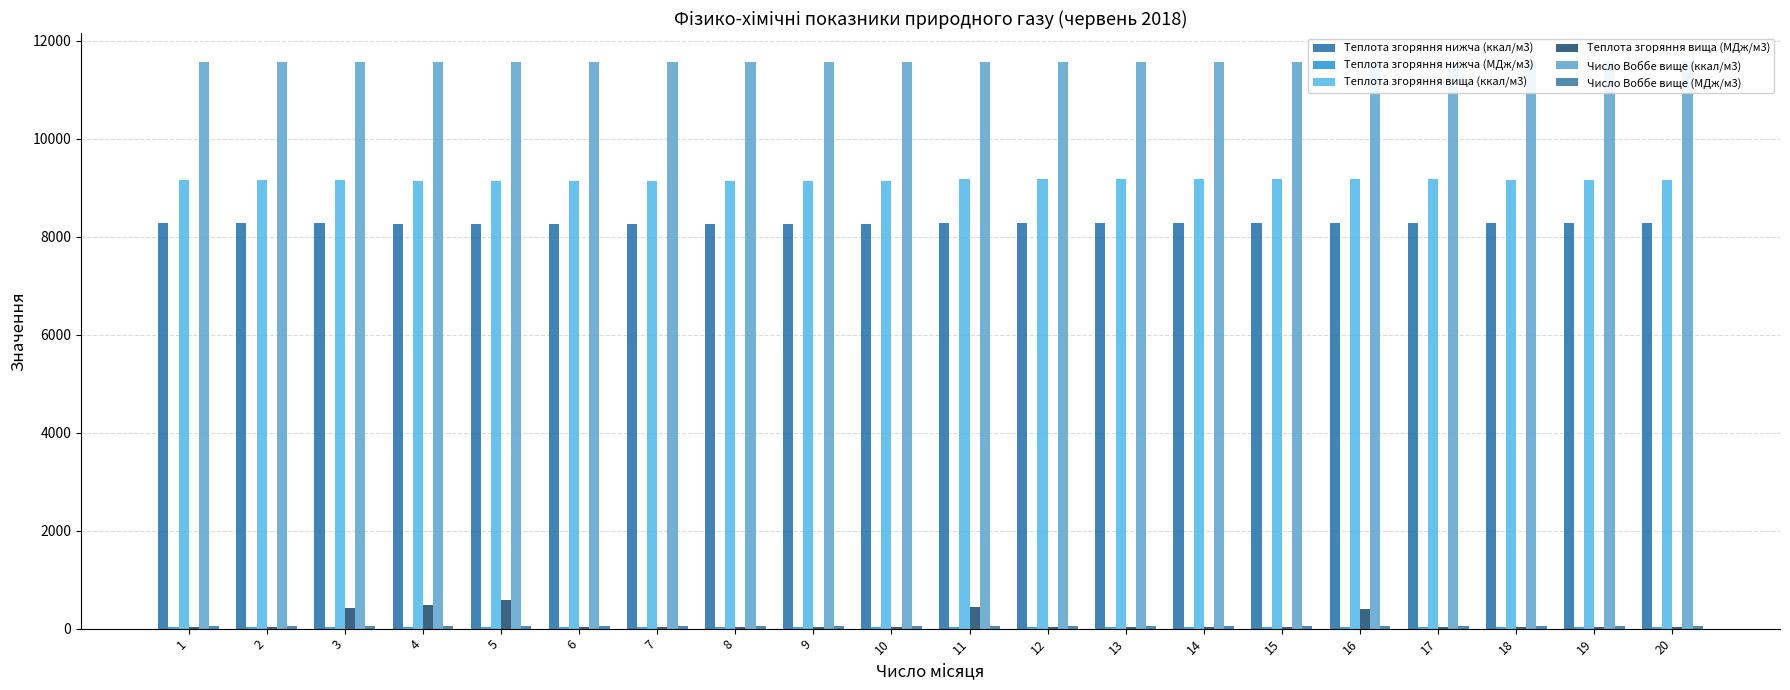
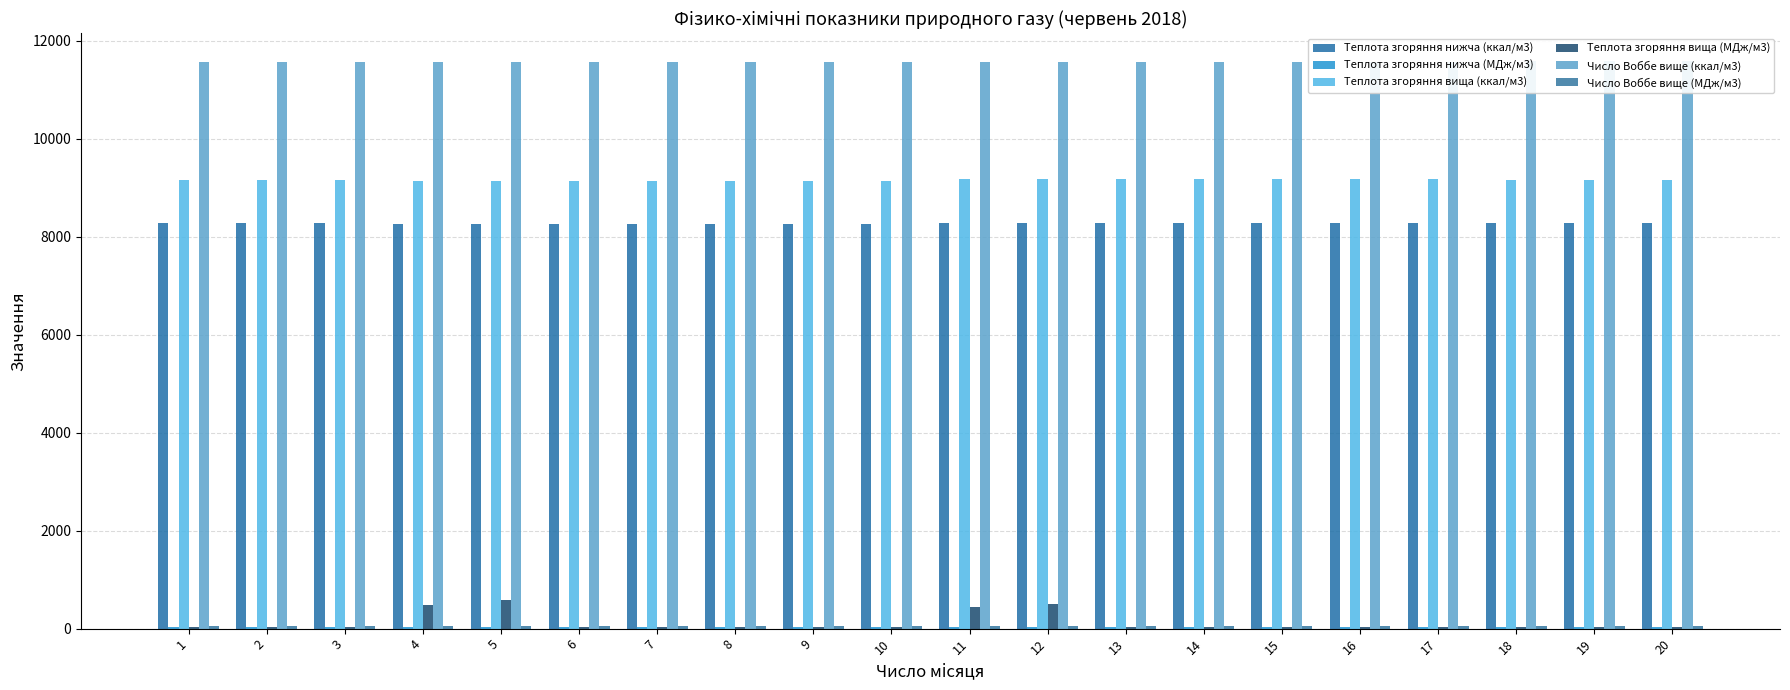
  {
    "Теплота згоряння вища (МДж/м3)": {
-     "3": 400,
+     "3": 0,
      "4": 500,
      "5": 600,
      "11": 400,
-     "12": 0,
-     "16": 400
+     "12": 500,
+     "16": 0
    }
  }
